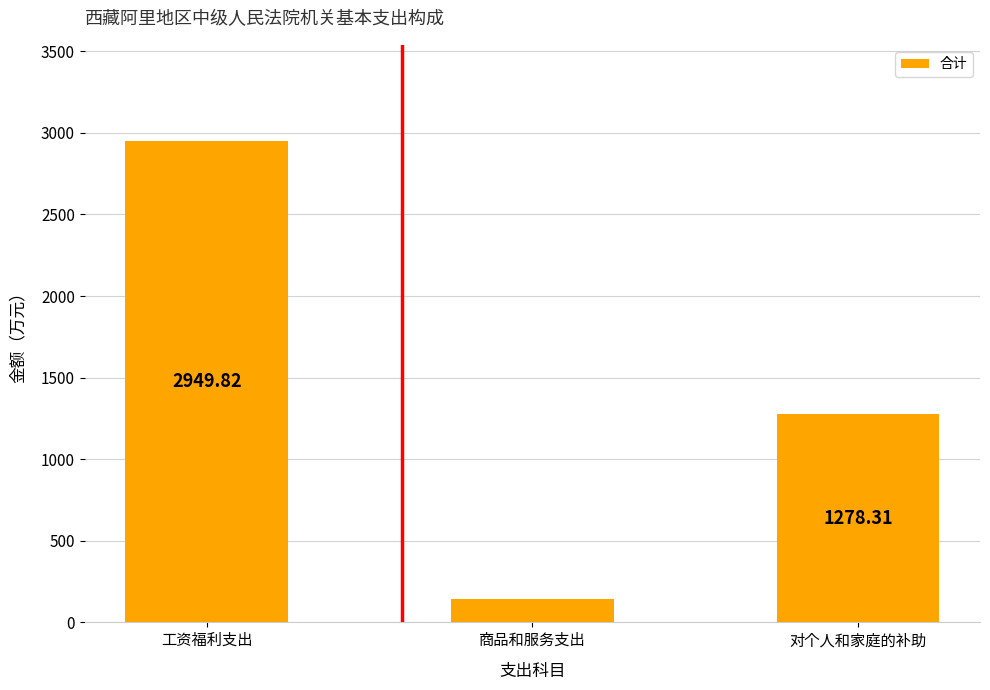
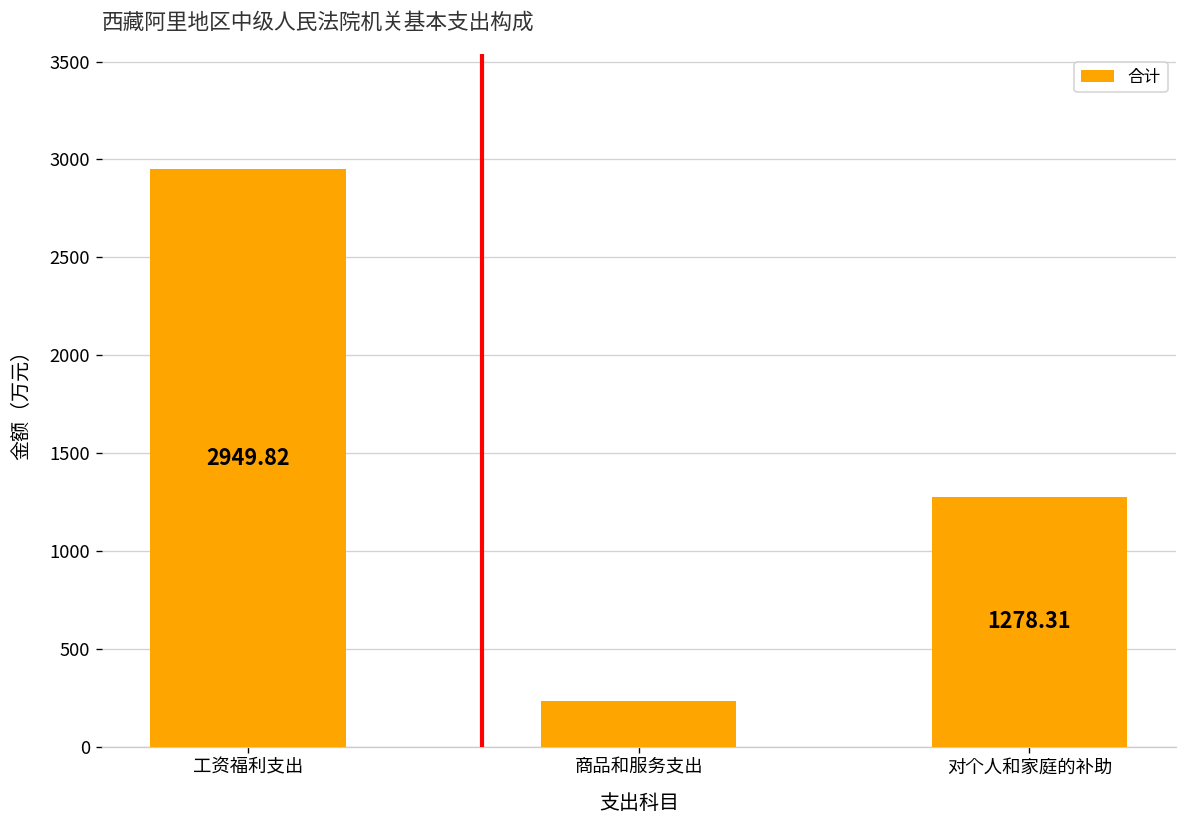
  {
-   "商品和服务支出": 140
+   "商品和服务支出": 230
  }
